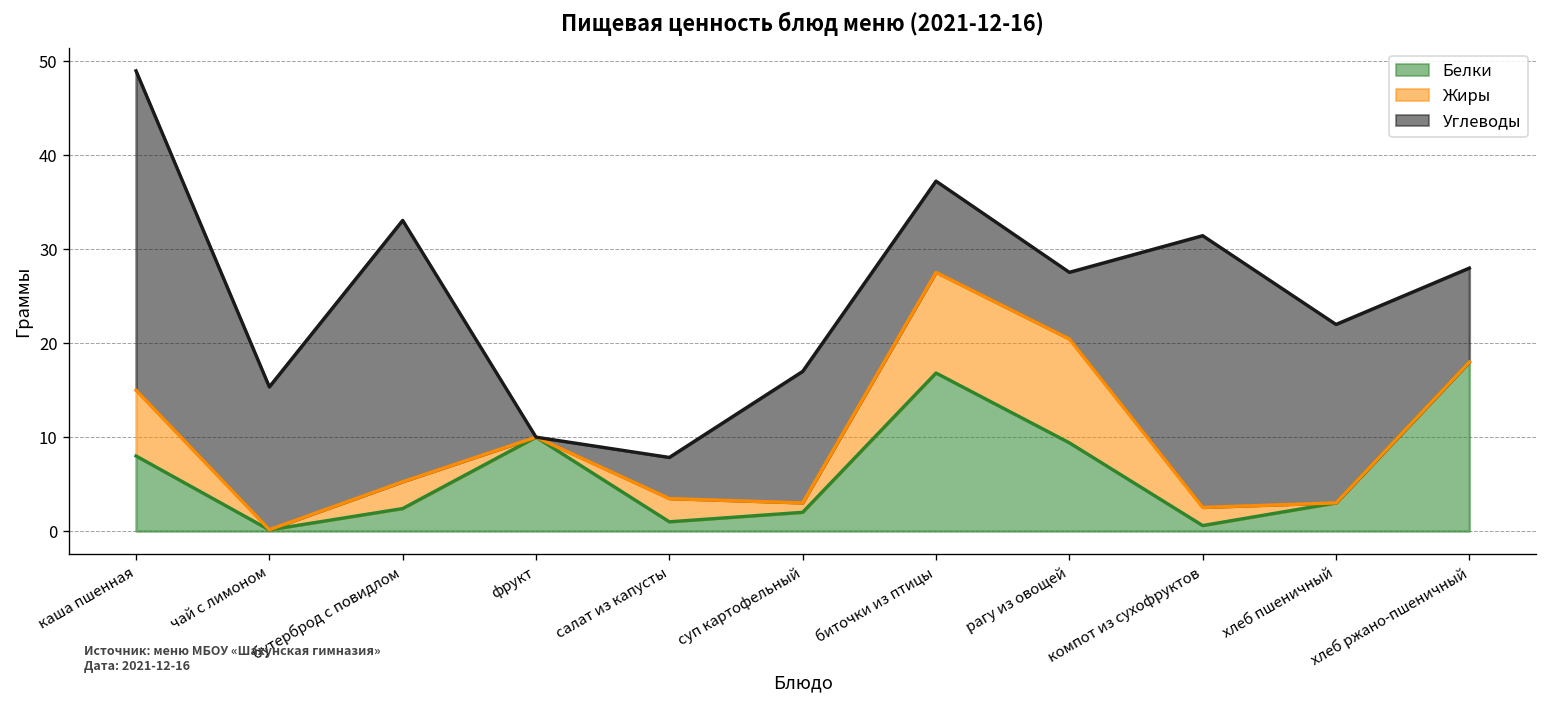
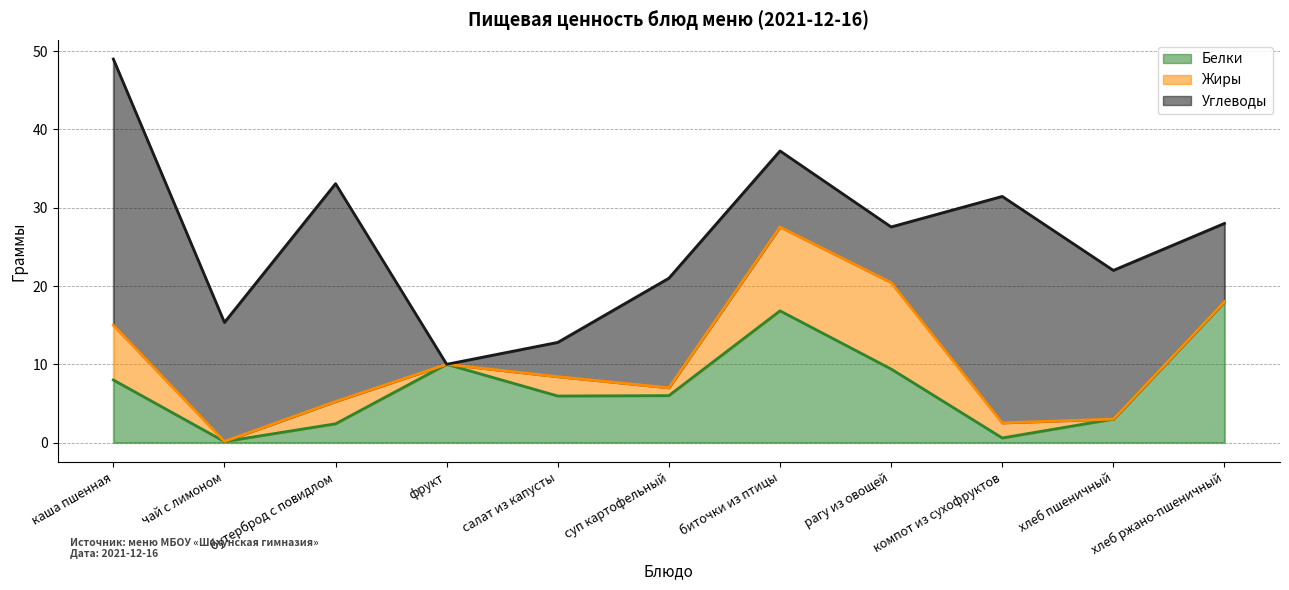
  {
    "Белки": {
      "каша пшенная": 8,
      "бутерброд с повидлом": 2,
-     "салат из капусты": 1,
-     "суп картофельный": 2,
+     "салат из капусты": 6,
+     "суп картофельный": 6,
      "биточки из птицы": 17,
      "рагу из овощей": 9,
      "компот из сухофруктов": 1
    },
    "Жиры": {
      "каша пшенная": 7,
      "бутерброд с повидлом": 3,
      "салат из капусты": 2,
      "суп картофельный": 1,
      "биточки из птицы": 11,
      "рагу из овощей": 11,
      "компот из сухофруктов": 2
    },
    "Углеводы": {
      "каша пшенная": 34,
      "чай с лимоном": 15,
      "бутерброд с повидлом": 28,
      "салат из капусты": 4,
      "суп картофельный": 14,
      "биточки из птицы": 10,
      "рагу из овощей": 7,
      "компот из сухофруктов": 29,
      "хлеб пшеничный": 19,
      "хлеб ржано-пшеничный": 10
    }
  }
